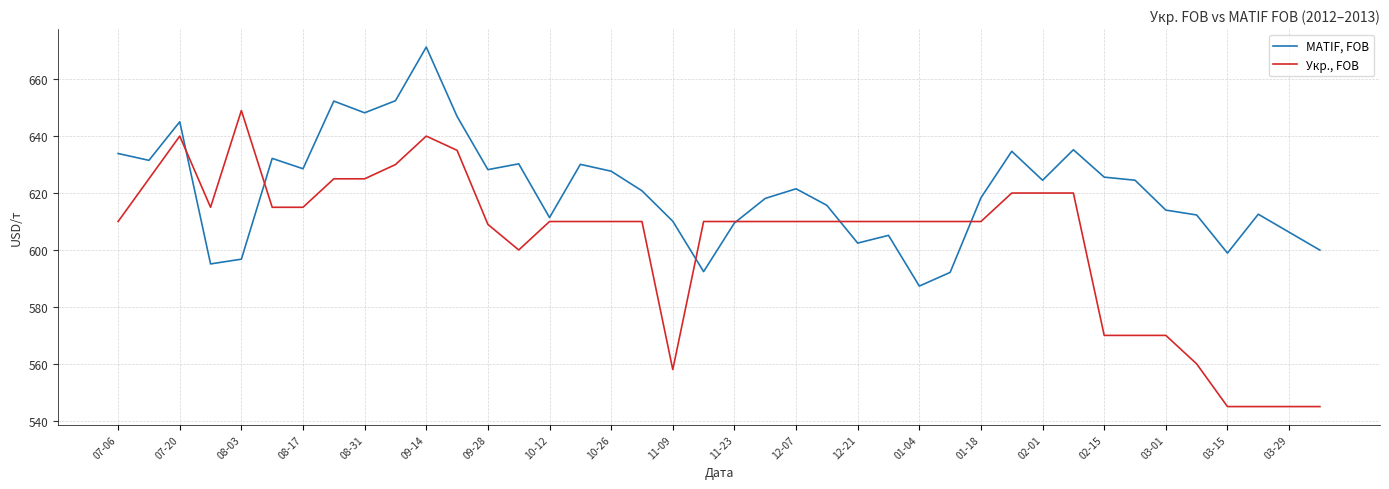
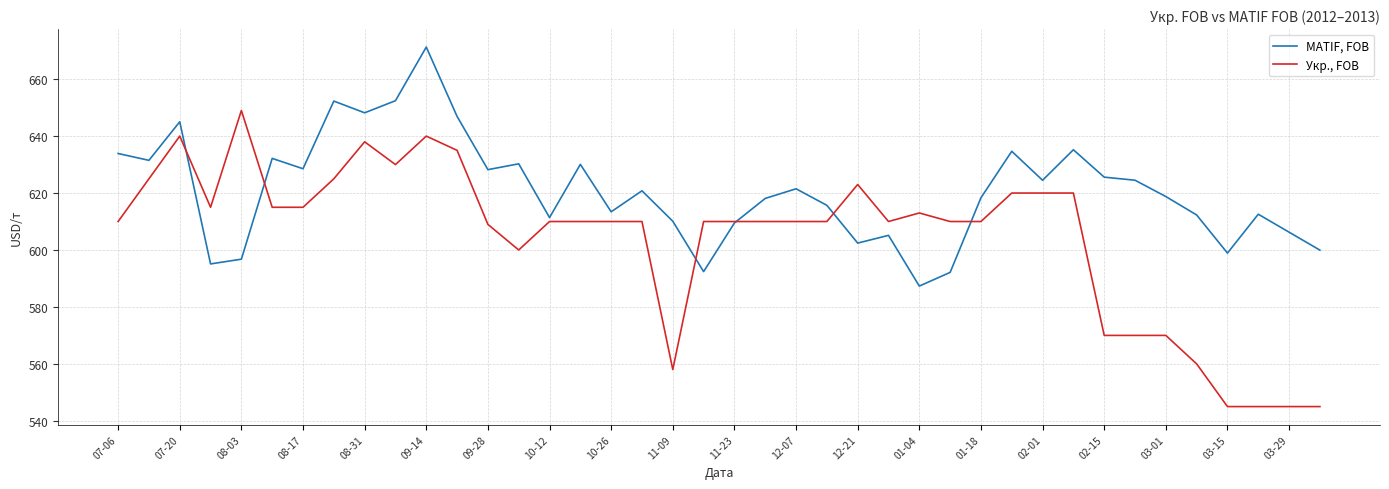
  {
    "MATIF, FOB": {
      "07-06": 634,
      "07-20": 645,
      "08-03": 597,
      "08-17": 629,
      "08-31": 648,
      "09-14": 671,
      "09-28": 628,
      "10-12": 611,
-     "10-26": 628,
+     "10-26": 613,
      "11-09": 610,
      "12-07": 621,
      "12-21": 602,
      "01-04": 587,
      "01-18": 618,
      "02-01": 624,
      "02-15": 626,
-     "03-01": 614,
+     "03-01": 619,
      "03-15": 599,
      "03-29": 606
    },
    "Укр., FOB": {
      "07-06": 610,
      "07-20": 640,
      "08-03": 649,
      "08-17": 615,
-     "08-31": 625,
+     "08-31": 638,
      "09-14": 640,
      "09-28": 609,
      "10-12": 610,
      "10-26": 610,
      "11-09": 558,
      "12-07": 610,
-     "12-21": 610,
-     "01-04": 610,
+     "12-21": 623,
+     "01-04": 613,
      "01-18": 610,
      "02-01": 620,
      "02-15": 570,
      "03-01": 570,
      "03-15": 545,
      "03-29": 545
    }
  }
